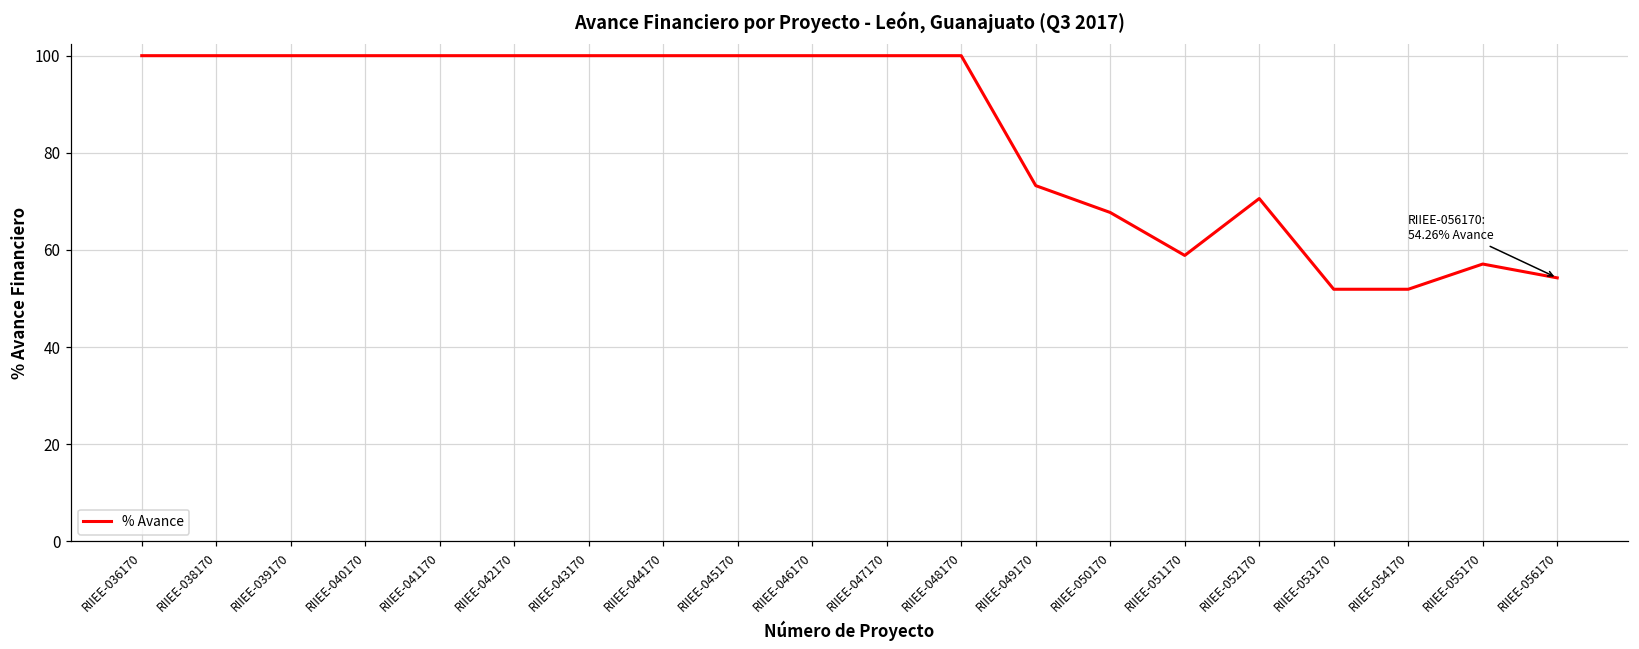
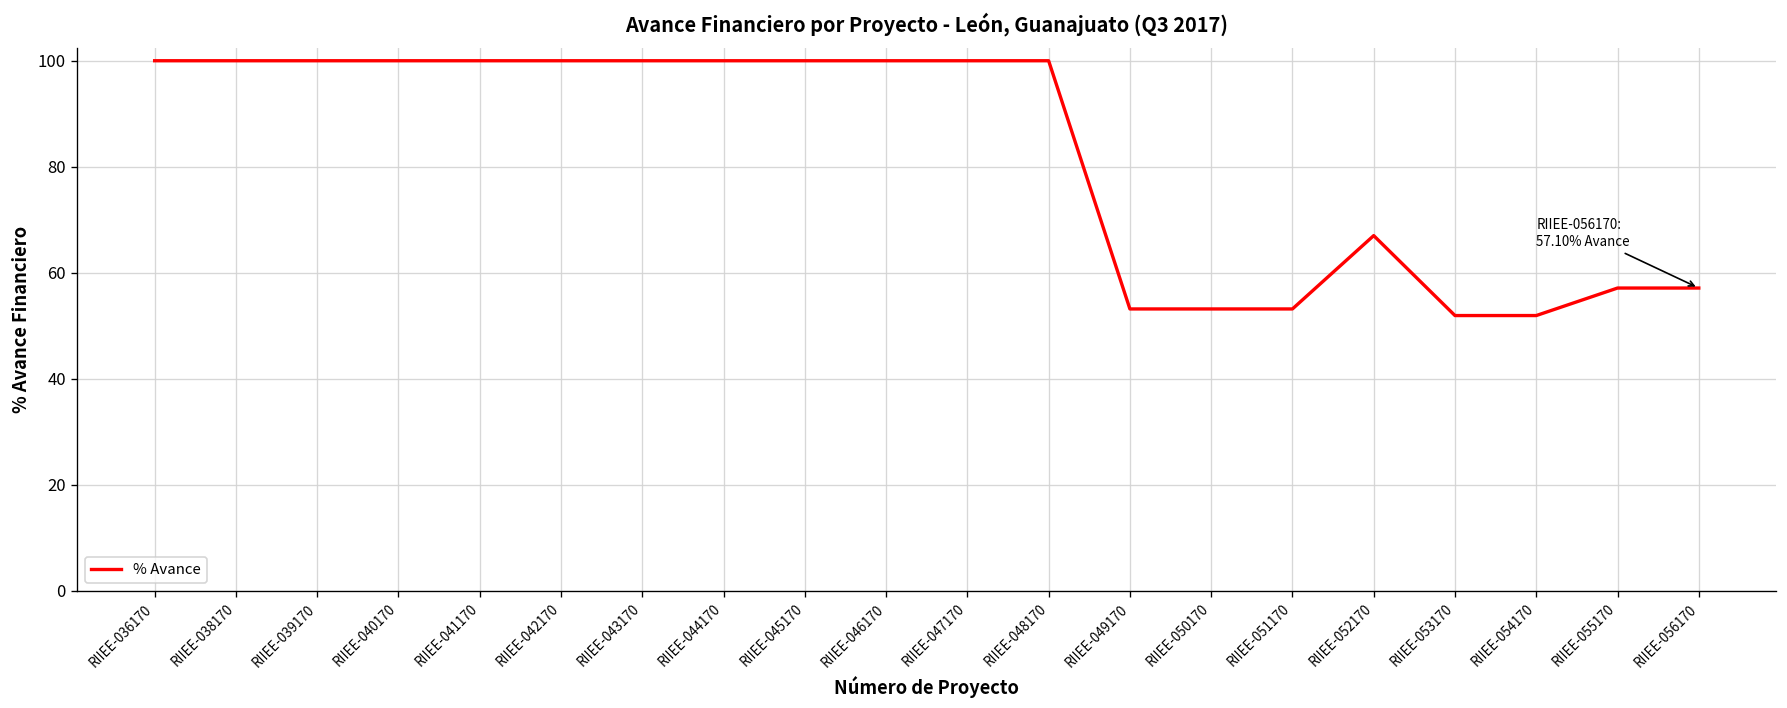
  {
-   "RIIEE-049170": "73",
-   "RIIEE-050170": "68",
-   "RIIEE-051170": "59",
-   "RIIEE-052170": "71",
-   "RIIEE-056170": "54.26%"
+   "RIIEE-049170": "53",
+   "RIIEE-050170": "53",
+   "RIIEE-051170": "53",
+   "RIIEE-052170": "67",
+   "RIIEE-056170": "57.10%"
  }
